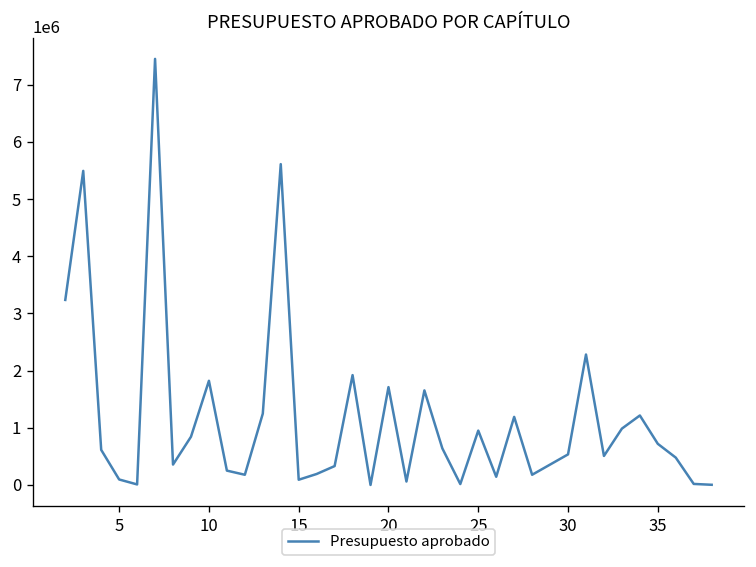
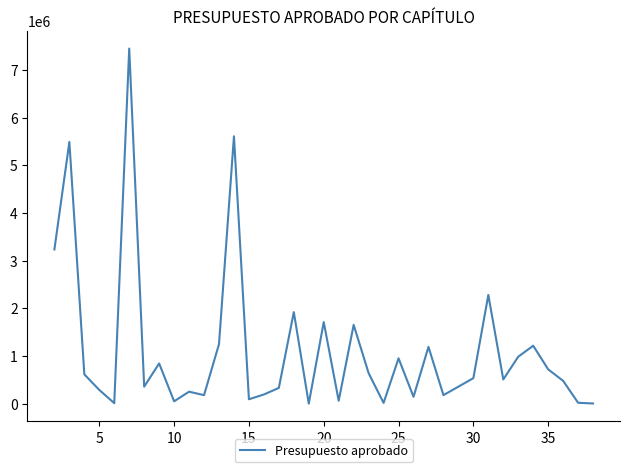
  {
-   "5": 100000,
-   "10": 1800000,
+   "5": 300000,
+   "10": 0,
    "15": 100000,
    "20": 1700000,
    "25": 1000000,
    "30": 500000,
    "35": 700000
  }
